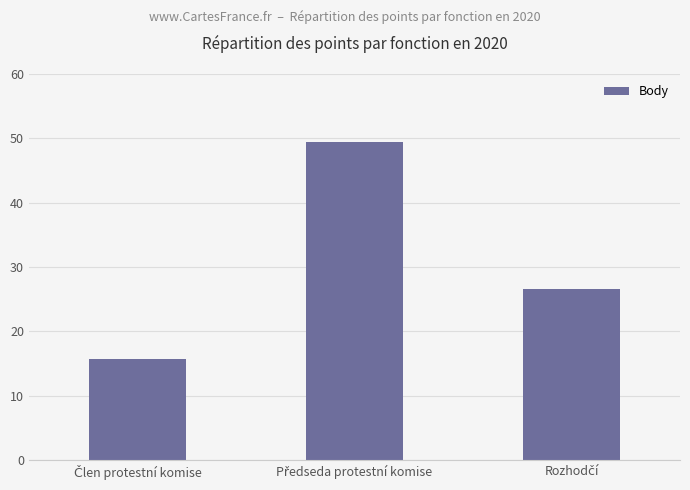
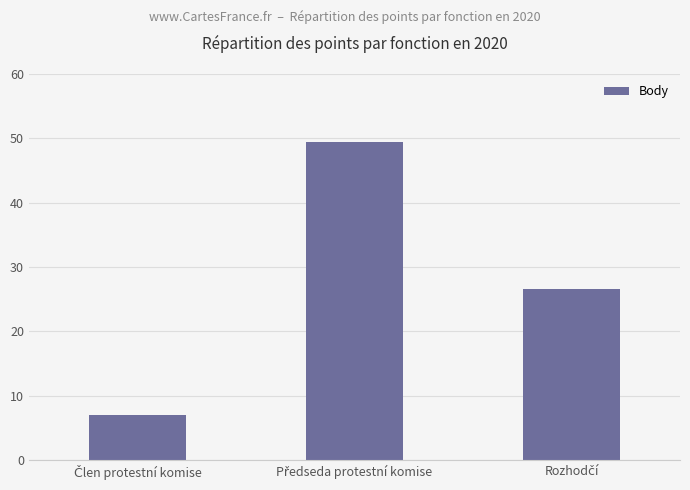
  {
-   "Člen protestní komise": 16,
+   "Člen protestní komise": 7,
    "Předseda protestní komise": 50,
    "Rozhodčí": 27
  }
